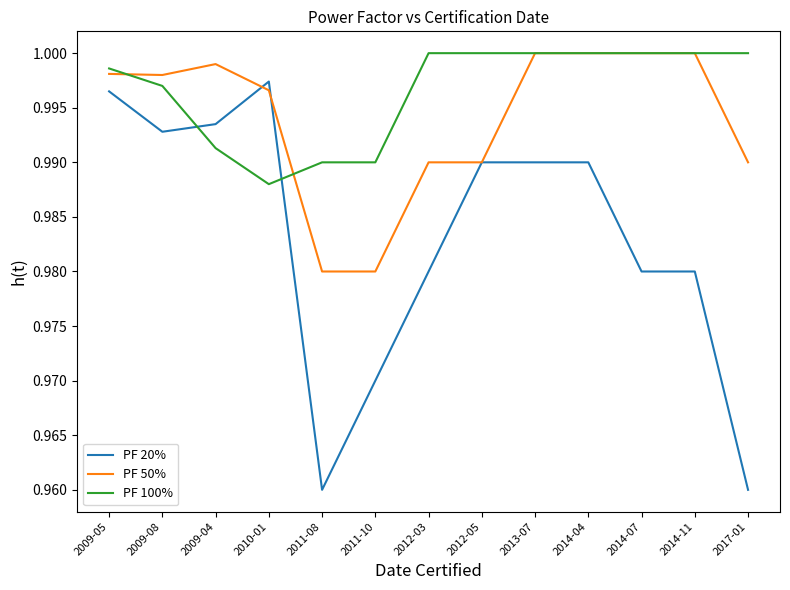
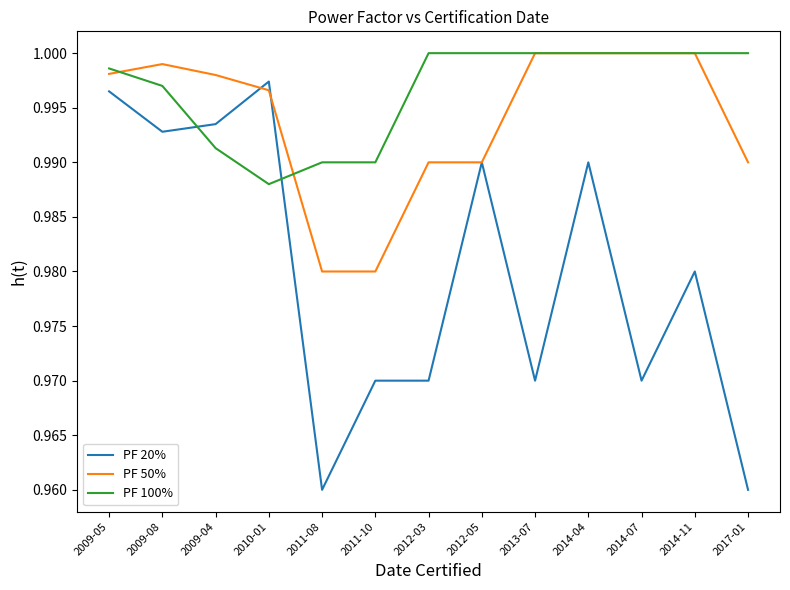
  {
    "PF 20%": {
      "2009-05": 0.9965,
      "2009-08": 0.9928,
      "2009-04": 0.9935,
      "2010-01": 0.9974,
      "2011-08": 0.96,
      "2011-10": 0.97,
-     "2012-03": 0.98,
-     "2013-07": 0.99,
+     "2012-03": 0.97,
+     "2013-07": 0.97,
      "2014-04": 0.99,
-     "2014-07": 0.98,
+     "2014-07": 0.97,
      "2014-11": 0.98,
      "2017-01": 0.96
    },
    "PF 50%": {
      "2009-05": 0.998,
-     "2009-08": 0.998,
-     "2009-04": 0.999,
+     "2009-08": 0.999,
+     "2009-04": 0.998,
      "2010-01": 0.9966,
      "2011-08": 0.980,
      "2011-10": 0.980,
      "2012-03": 0.990,
      "2017-01": 0.990
    },
    "PF 100%": {
      "2009-05": 0.9986,
      "2009-08": 0.997,
      "2009-04": 0.9913,
      "2010-01": 0.988,
      "2011-08": 0.990,
      "2011-10": 0.990,
      "2012-03": 1.000,
      "2012-05": 1.000,
      "2017-01": 1.000
    }
  }
